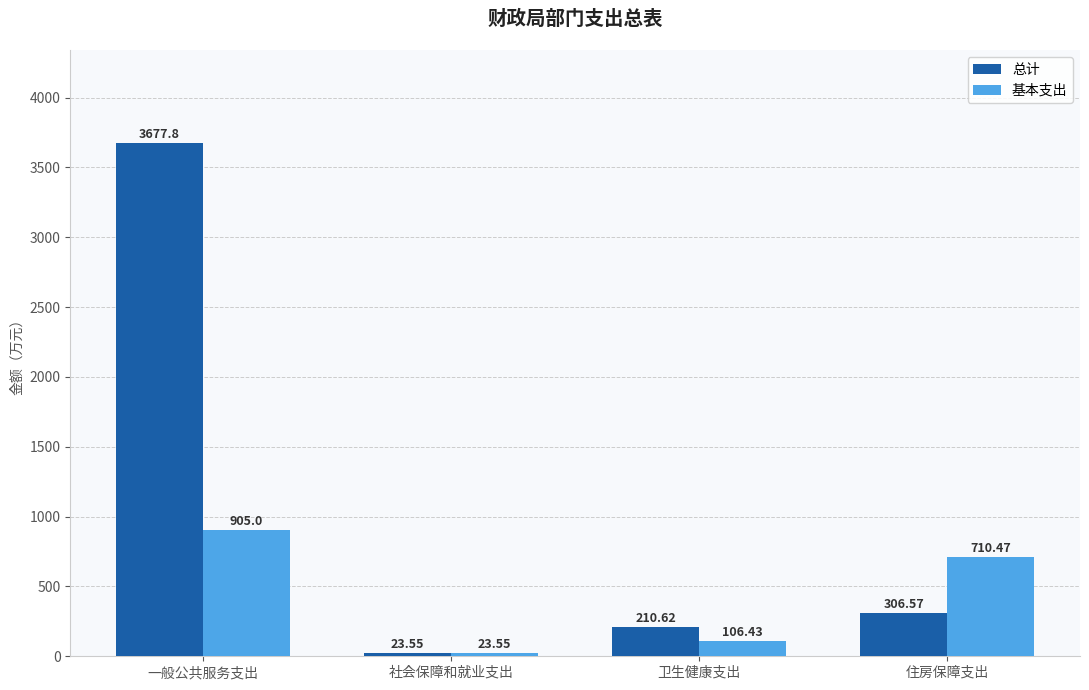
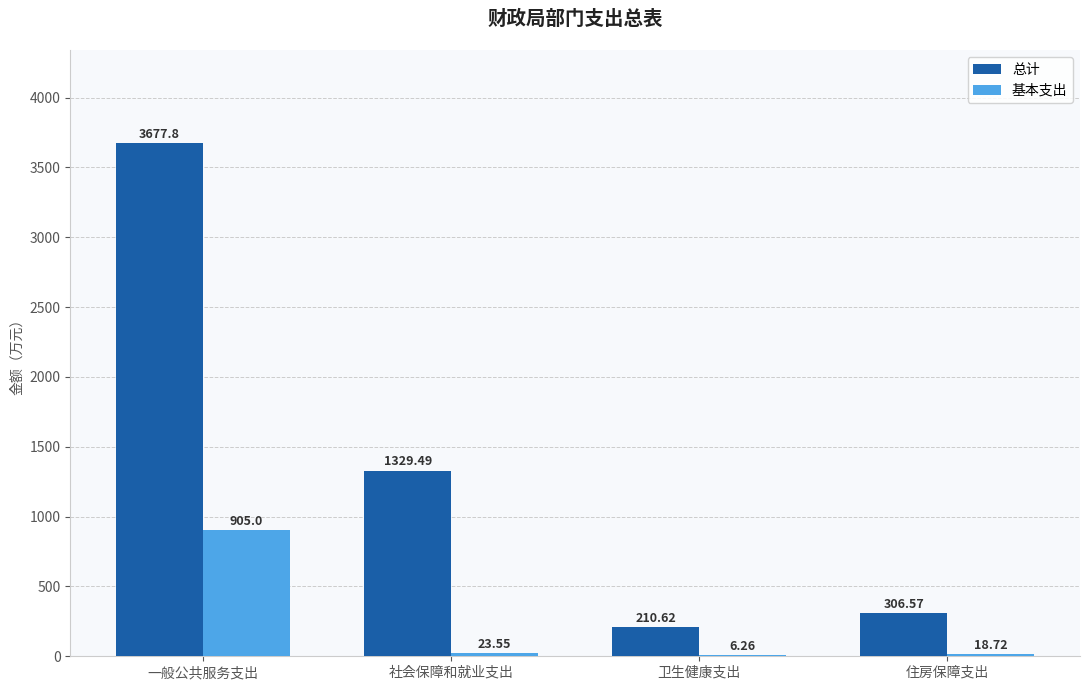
  {
    "总计": {
      "一般公共服务支出": 3677.8,
-     "社会保障和就业支出": 23.55,
+     "社会保障和就业支出": 1329.49,
      "卫生健康支出": 210.62,
      "住房保障支出": 306.57
    },
    "基本支出": {
      "一般公共服务支出": 905.0,
      "社会保障和就业支出": 23.55,
-     "卫生健康支出": 106.43,
-     "住房保障支出": 710.47
+     "卫生健康支出": 6.26,
+     "住房保障支出": 18.72
    }
  }
